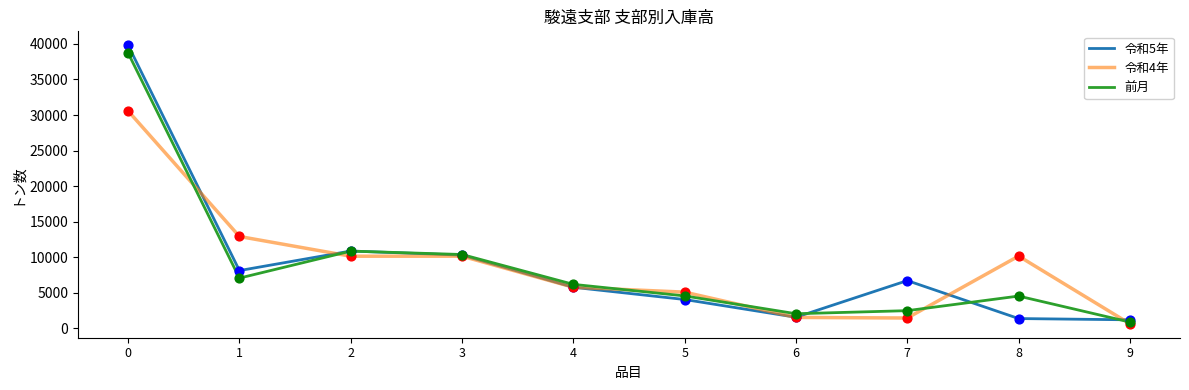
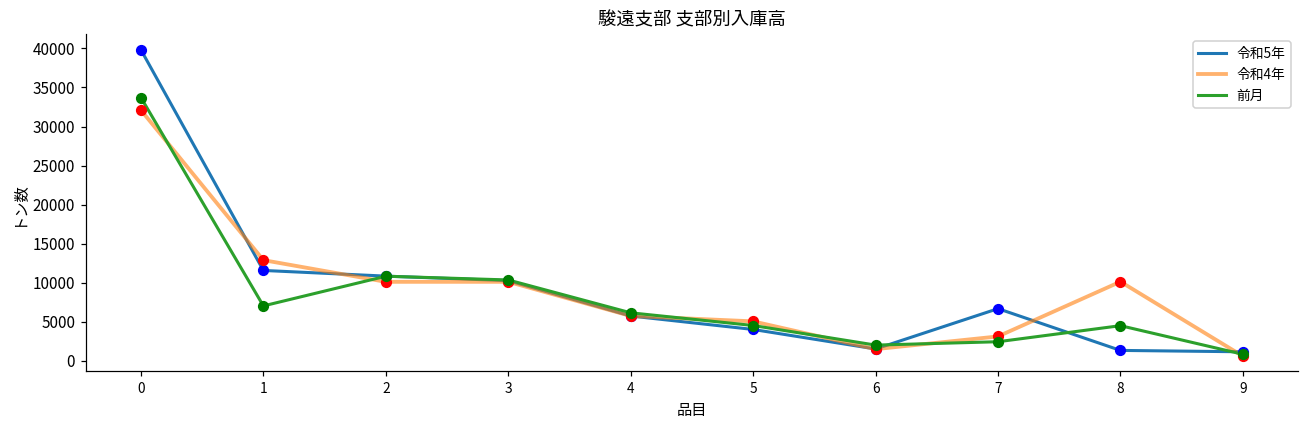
  {
    "令和5年": {
      "0": 40000,
-     "1": 8000,
+     "1": 12000,
      "5": 4000,
      "7": 7000,
      "8": 1000
    },
    "令和4年": {
-     "0": 31000,
+     "0": 32000,
      "1": 13000,
      "2": 10000,
      "5": 5000,
-     "7": 1000,
+     "7": 3000,
      "8": 10000
    },
    "前月": {
-     "0": 39000,
+     "0": 34000,
      "1": 7000,
      "4": 6000,
      "5": 5000,
      "6": 2000,
      "7": 2000,
      "8": 5000
    }
  }
